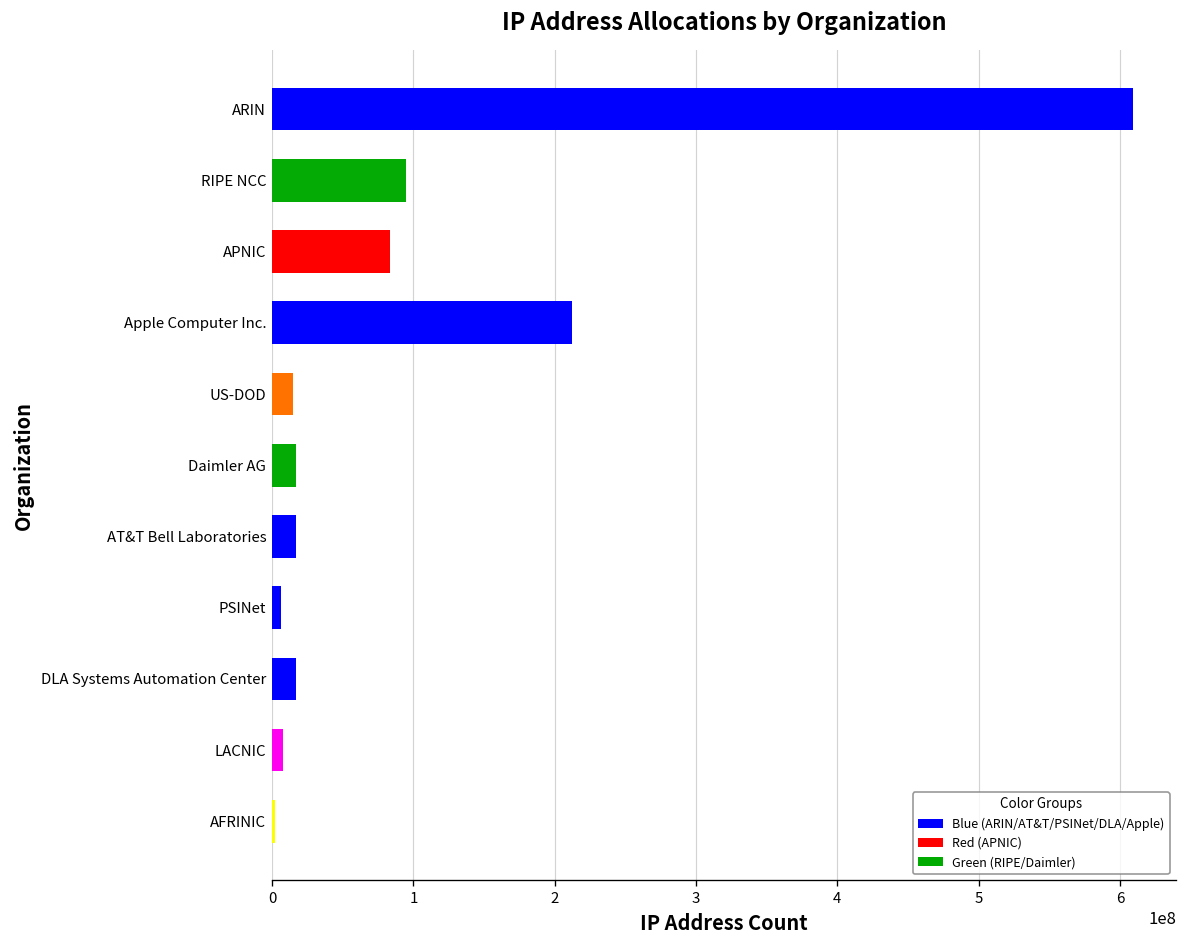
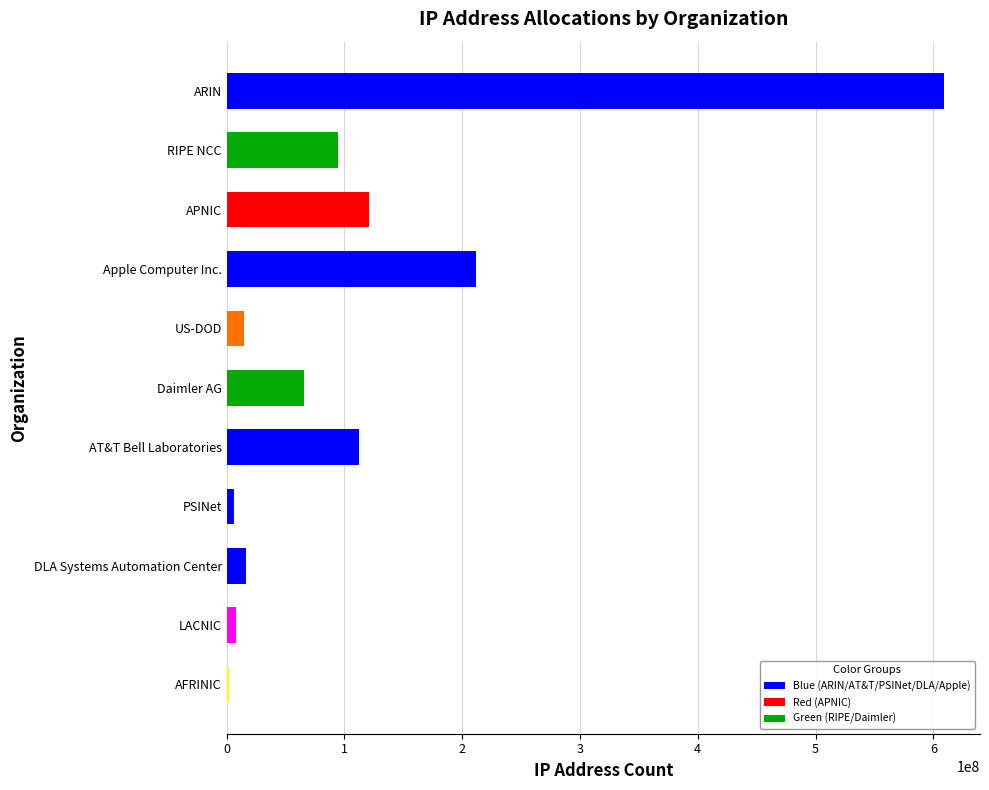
  {
    "ARIN": 609000000,
    "RIPE NCC": 95000000,
-   "APNIC": 84000000,
+   "APNIC": 121000000,
    "Apple Computer Inc.": 212000000,
    "US-DOD": 15000000,
-   "Daimler AG": 17000000,
-   "AT&T Bell Laboratories": 17000000,
+   "Daimler AG": 66000000,
+   "AT&T Bell Laboratories": 112000000,
    "PSINet": 6000000,
    "DLA Systems Automation Center": 17000000,
    "LACNIC": 8000000
  }
